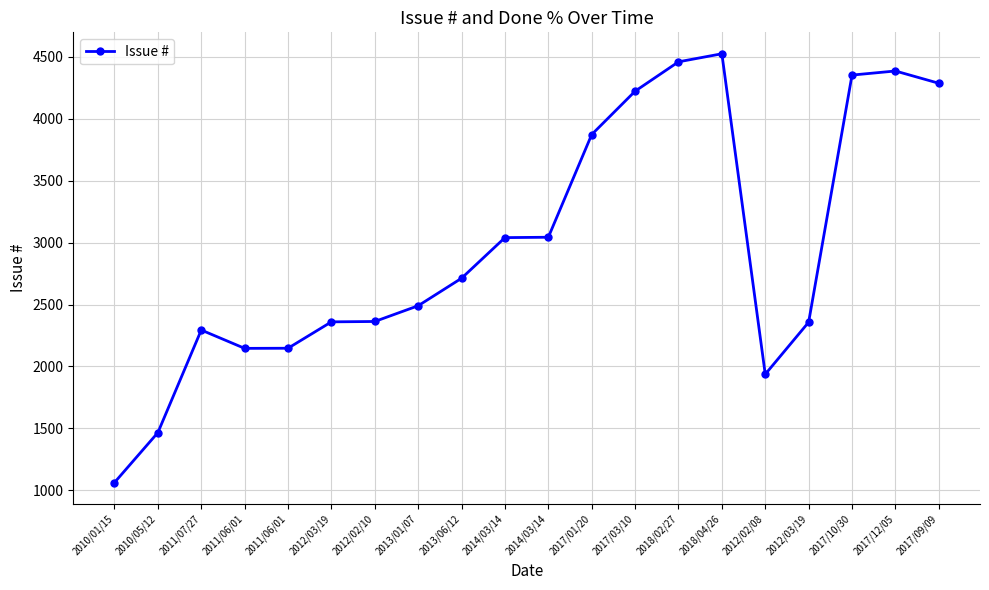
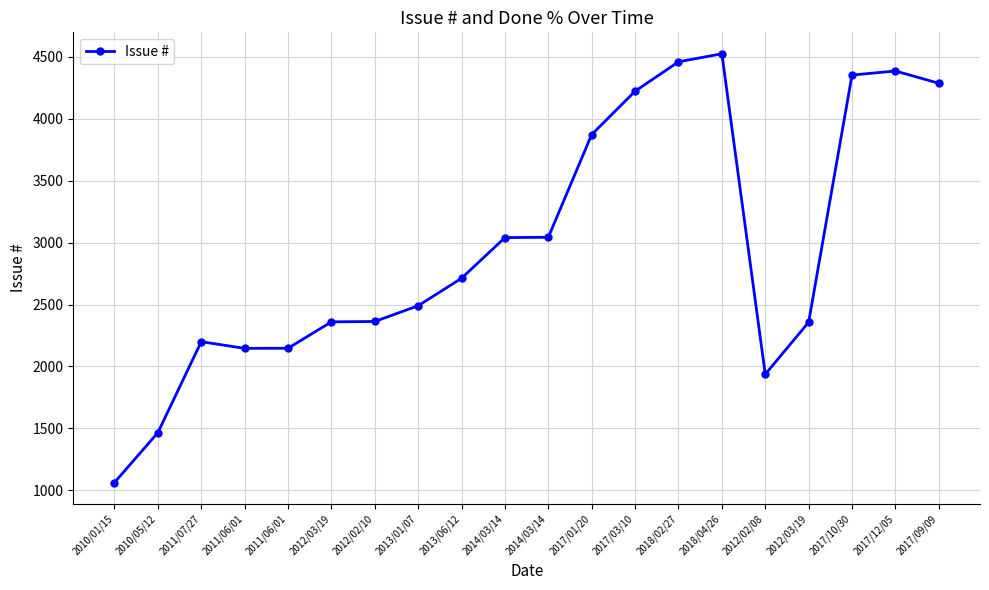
  {
    "2010/01/15": 1060,
    "2010/05/12": 1470,
-   "2011/07/27": 2290,
+   "2011/07/27": 2200,
    "2012/02/10": 2360,
    "2013/01/07": 2490,
    "2013/06/12": 2710,
    "2017/01/20": 3870,
    "2017/03/10": 4220,
    "2018/02/27": 4460,
    "2018/04/26": 4520,
    "2012/02/08": 1940,
    "2017/10/30": 4350,
    "2017/12/05": 4390,
    "2017/09/09": 4290
  }
